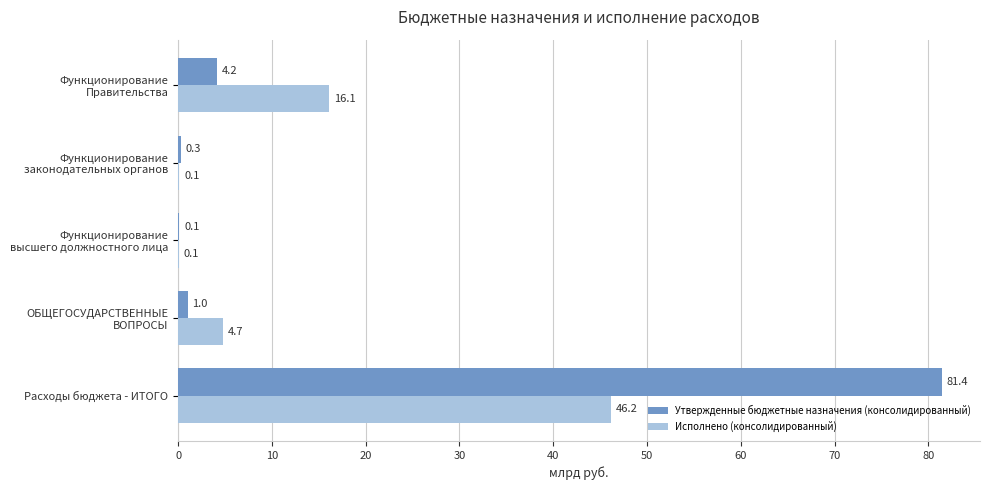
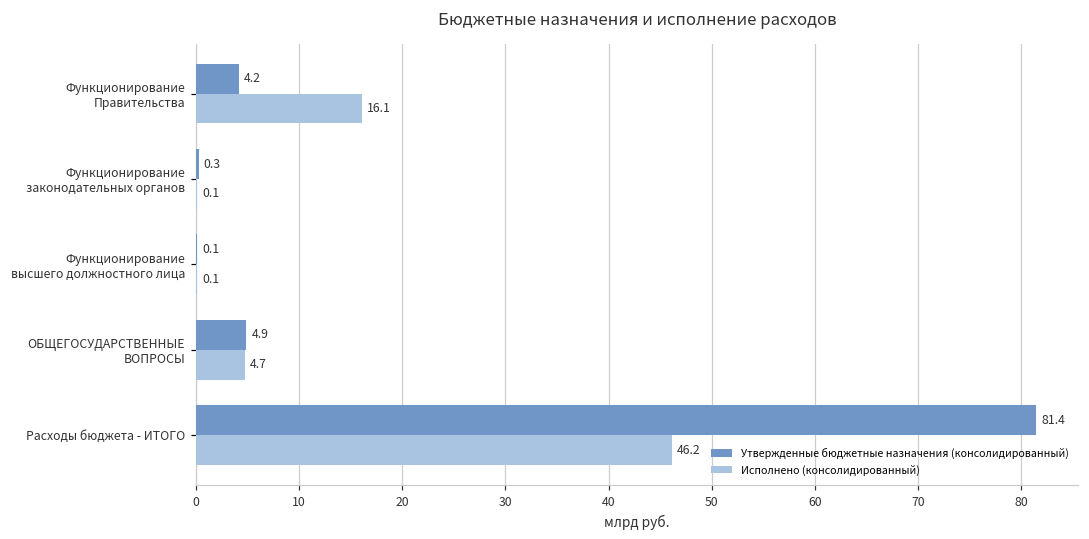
  {
    "Утвержденные бюджетные назначения (консолидированный)": {
      "Функционирование Правительства": 4.2,
      "Функционирование законодательных органов": 0.3,
      "Функционирование высшего должностного лица": 0.1,
-     "ОБЩЕГОСУДАРСТВЕННЫЕ ВОПРОСЫ": 1.0,
+     "ОБЩЕГОСУДАРСТВЕННЫЕ ВОПРОСЫ": 4.9,
      "Расходы бюджета - ИТОГО": 81.4
    },
    "Исполнено (консолидированный)": {
      "Функционирование Правительства": 16.1,
      "Функционирование законодательных органов": 0.1,
      "Функционирование высшего должностного лица": 0.1,
      "ОБЩЕГОСУДАРСТВЕННЫЕ ВОПРОСЫ": 4.7,
      "Расходы бюджета - ИТОГО": 46.2
    }
  }
